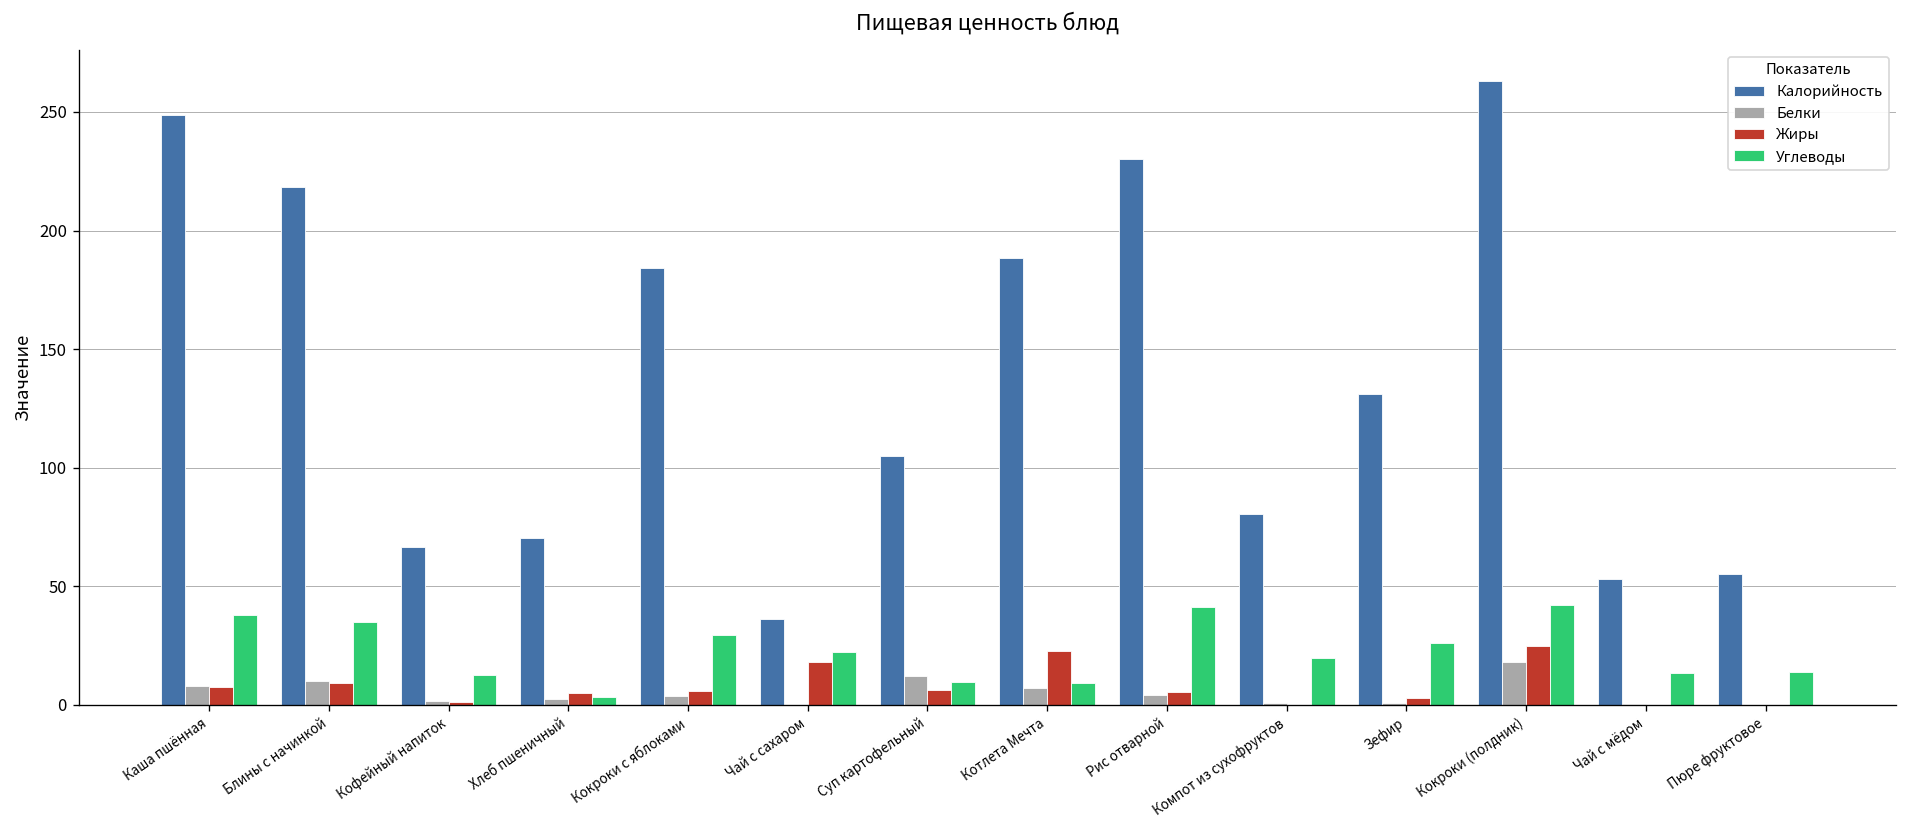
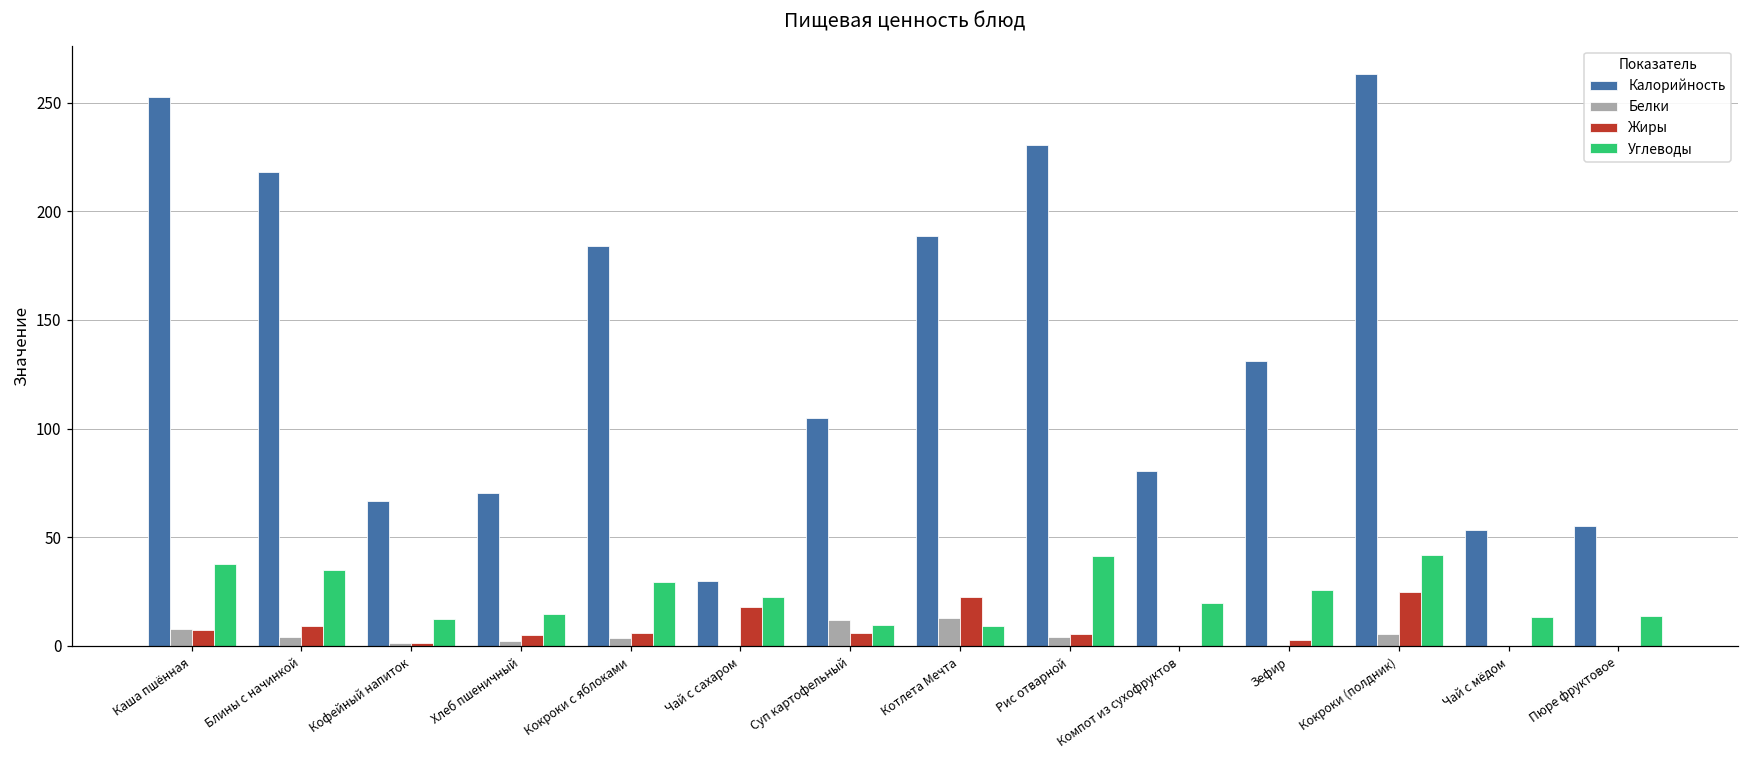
  {
    "Калорийность": {
-     "Каша пшённая": 249,
+     "Каша пшённая": 253,
      "Блины с начинкой": 218,
      "Кофейный напиток": 67,
      "Хлеб пшеничный": 70,
      "Кокроки с яблоками": 184,
-     "Чай с сахаром": 36,
+     "Чай с сахаром": 30,
      "Суп картофельный": 105,
      "Котлета Мечта": 189,
      "Рис отварной": 230,
      "Компот из сухофруктов": 80,
      "Зефир": 131,
      "Кокроки (полдник)": 263,
      "Чай с мёдом": 53,
      "Пюре фруктовое": 55
    },
    "Белки": {
      "Каша пшённая": 8,
-     "Блины с начинкой": 10,
+     "Блины с начинкой": 4,
      "Кофейный напиток": 2,
      "Хлеб пшеничный": 2,
      "Кокроки с яблоками": 4,
      "Чай с сахаром": 0,
      "Суп картофельный": 12,
-     "Котлета Мечта": 7,
+     "Котлета Мечта": 13,
      "Рис отварной": 4,
-     "Кокроки (полдник)": 18,
+     "Кокроки (полдник)": 5,
      "Пюре фруктовое": 0
    },
    "Жиры": {
      "Каша пшённая": 7,
      "Блины с начинкой": 9,
      "Хлеб пшеничный": 5,
      "Кокроки с яблоками": 6,
      "Чай с сахаром": 18,
      "Суп картофельный": 6,
      "Котлета Мечта": 23,
      "Рис отварной": 5,
      "Компот из сухофруктов": 0,
      "Зефир": 3,
      "Кокроки (полдник)": 25,
      "Чай с мёдом": 0,
      "Пюре фруктовое": 0
    },
    "Углеводы": {
      "Каша пшённая": 38,
      "Блины с начинкой": 35,
      "Кофейный напиток": 13,
-     "Хлеб пшеничный": 3,
+     "Хлеб пшеничный": 15,
      "Кокроки с яблоками": 29,
      "Чай с сахаром": 22,
      "Суп картофельный": 9,
      "Котлета Мечта": 9,
      "Рис отварной": 41,
      "Компот из сухофруктов": 20,
      "Зефир": 26,
      "Кокроки (полдник)": 42,
      "Чай с мёдом": 13,
      "Пюре фруктовое": 14
    }
  }
